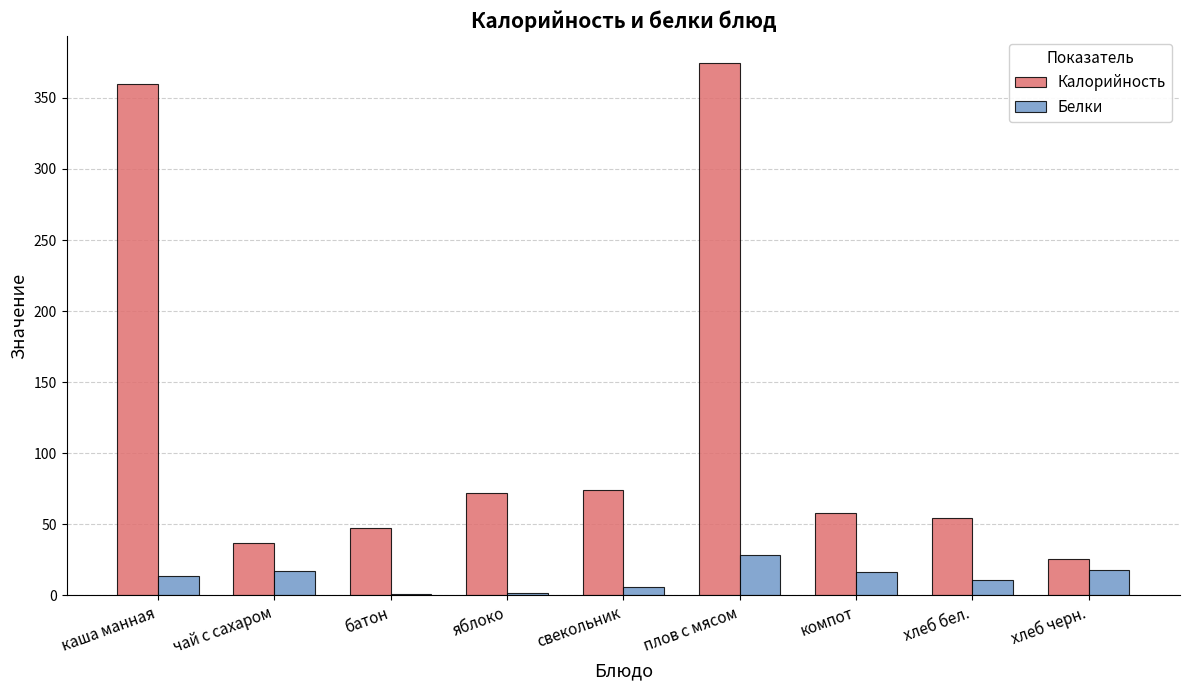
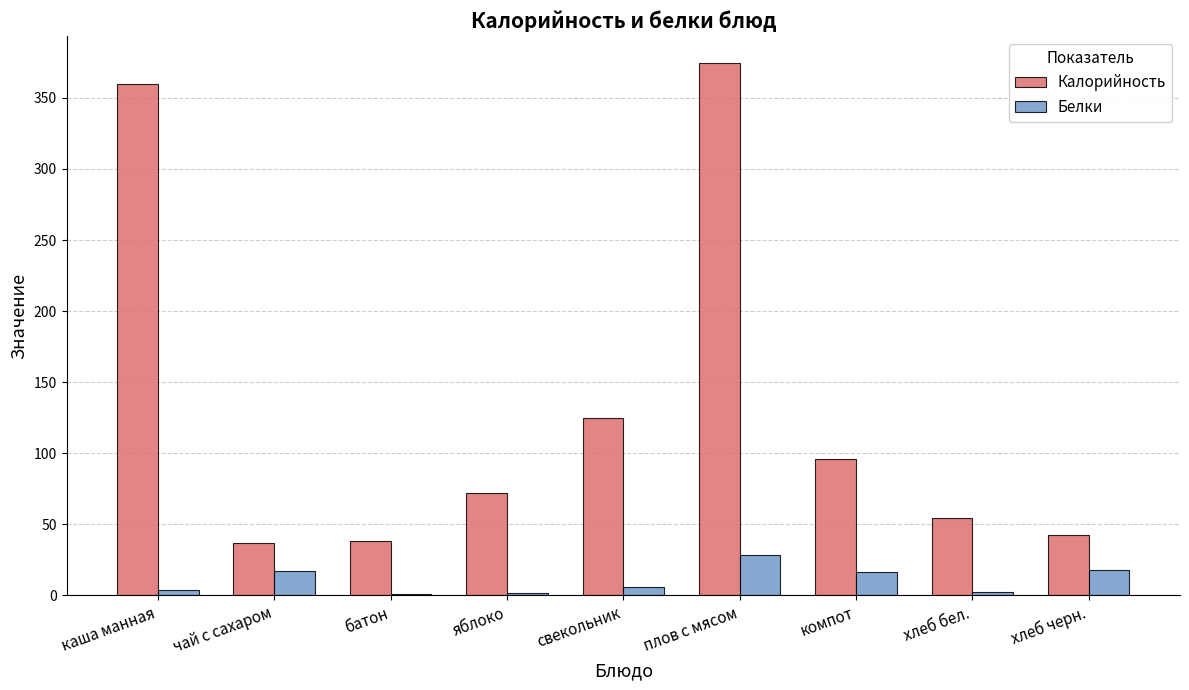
  {
    "Калорийность": {
      "каша манная": 360,
      "чай с сахаром": 37,
-     "батон": 48,
+     "батон": 39,
      "яблоко": 72,
-     "свекольник": 74,
+     "свекольник": 125,
      "плов с мясом": 375,
-     "компот": 58,
+     "компот": 96,
      "хлеб бел.": 55,
-     "хлеб черн.": 26
+     "хлеб черн.": 42
    },
    "Белки": {
-     "каша манная": 13,
+     "каша манная": 4,
      "чай с сахаром": 17,
      "свекольник": 6,
      "плов с мясом": 28,
      "компот": 16,
-     "хлеб бел.": 11,
+     "хлеб бел.": 2,
      "хлеб черн.": 18
    }
  }
